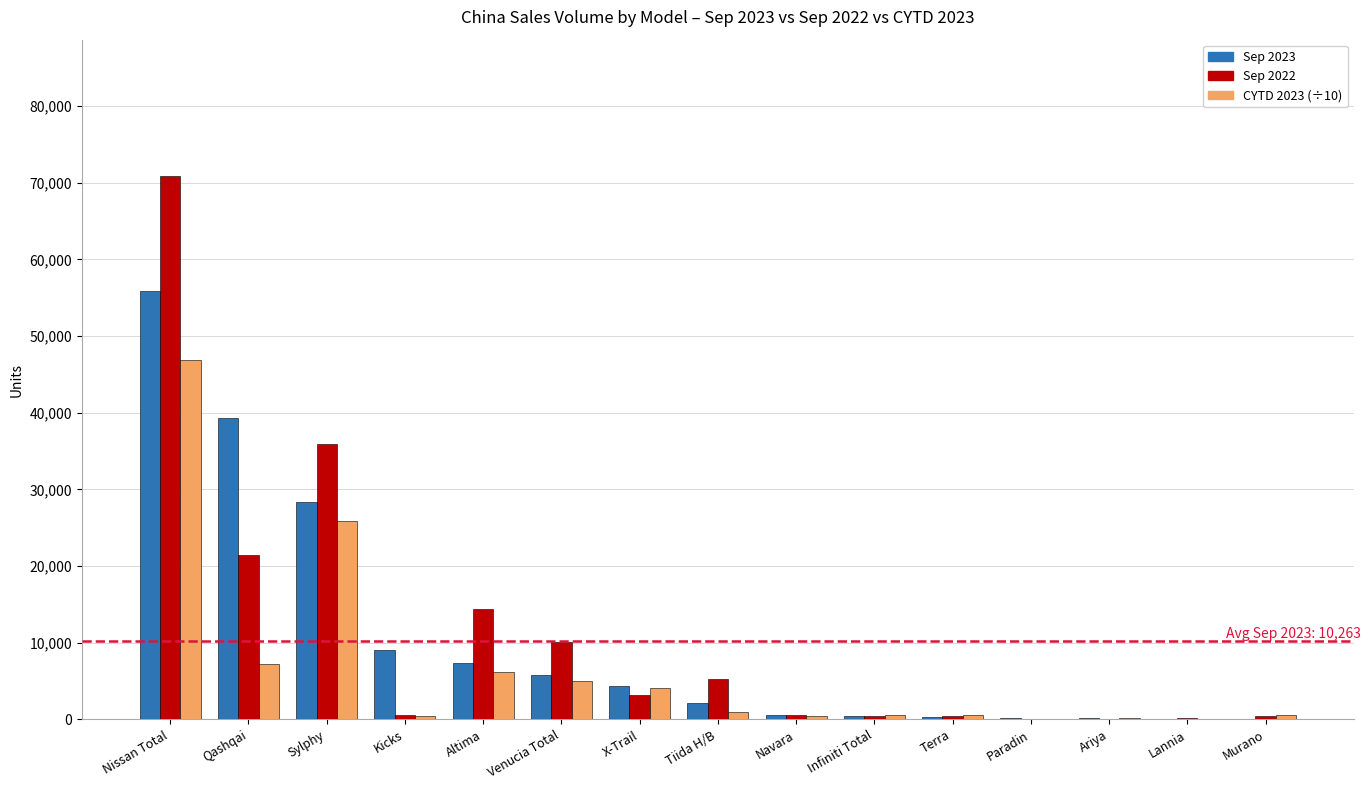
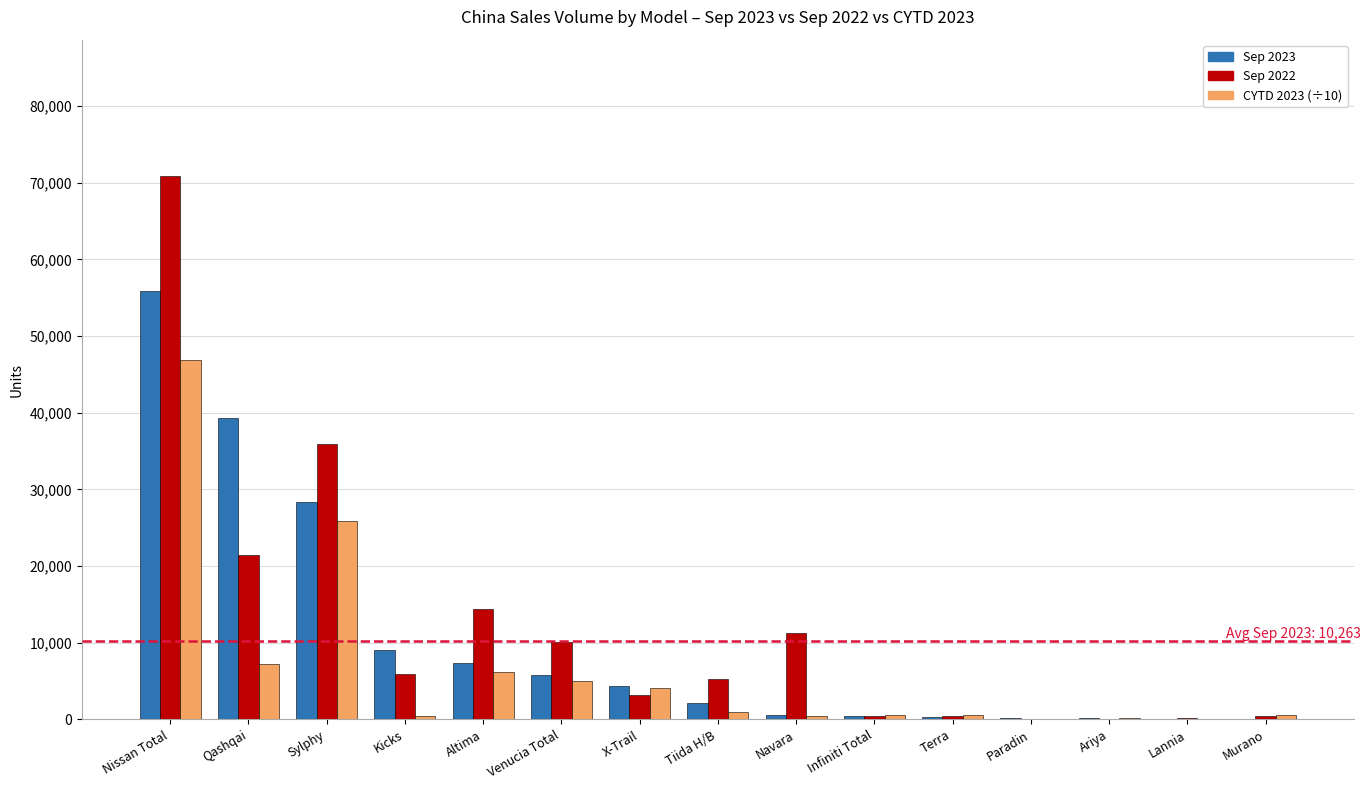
  {
    "Sep 2023": {
      "Nissan Total": "56,000",
      "Qashqai": "39,000",
      "Sylphy": "28,000",
      "Kicks": "9,000",
      "Altima": "7,000",
      "Venucia Total": "6,000",
      "X-Trail": "4,000",
      "Tiida H/B": "2,000",
      "Navara": "1,000",
      "Infiniti Total": "1,000"
    },
    "Sep 2022": {
      "Nissan Total": "71,000",
      "Qashqai": "21,000",
      "Sylphy": "36,000",
-     "Kicks": "1,000",
+     "Kicks": "6,000",
      "Altima": "14,000",
      "Venucia Total": "10,000",
      "X-Trail": "3,000",
      "Tiida H/B": "5,000",
-     "Navara": "1,000",
+     "Navara": "11,000",
      "Infiniti Total": "0",
      "Terra": "0",
      "Paradin": "0",
      "Ariya": "0",
      "Murano": "0"
    },
    "CYTD 2023 (÷10)": {
      "Nissan Total": "47,000",
      "Qashqai": "7,000",
      "Sylphy": "26,000",
      "Kicks": "0",
      "Altima": "6,000",
      "Venucia Total": "5,000",
      "X-Trail": "4,000",
      "Tiida H/B": "1,000",
      "Navara": "1,000",
      "Infiniti Total": "1,000",
      "Terra": "1,000",
      "Murano": "1,000"
    }
  }
